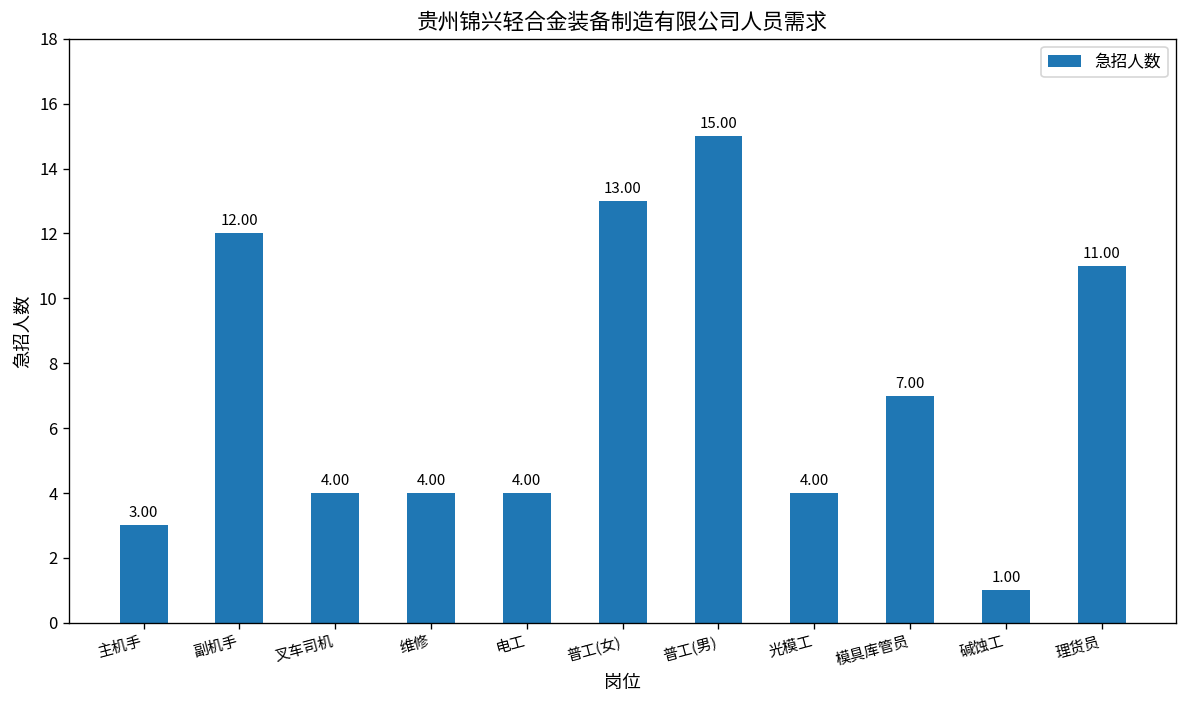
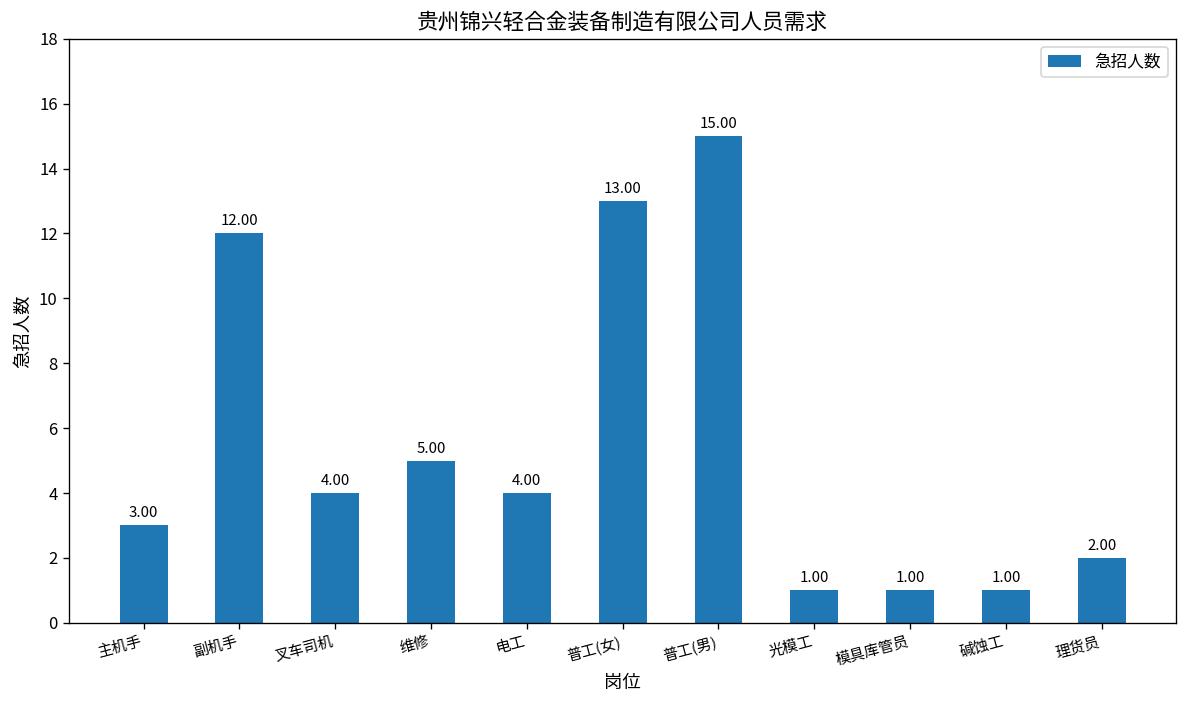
  {
    "主机手": 3.00,
    "副机手": 12.00,
    "叉车司机": 4.00,
-   "维修": 4.00,
+   "维修": 5.00,
    "电工": 4.00,
    "普工(女)": 13.00,
    "普工(男)": 15.00,
-   "光模工": 4.00,
-   "模具库管员": 7.00,
+   "光模工": 1.00,
+   "模具库管员": 1.00,
    "碱蚀工": 1.00,
-   "理货员": 11.00
+   "理货员": 2.00
  }
